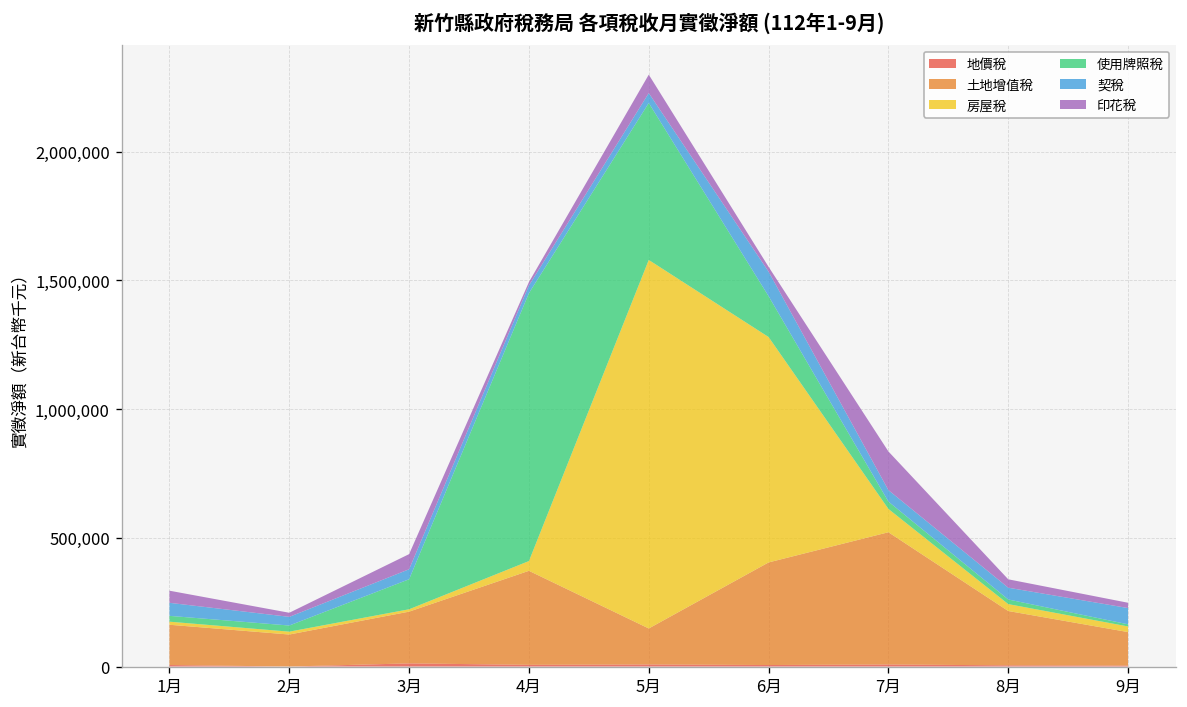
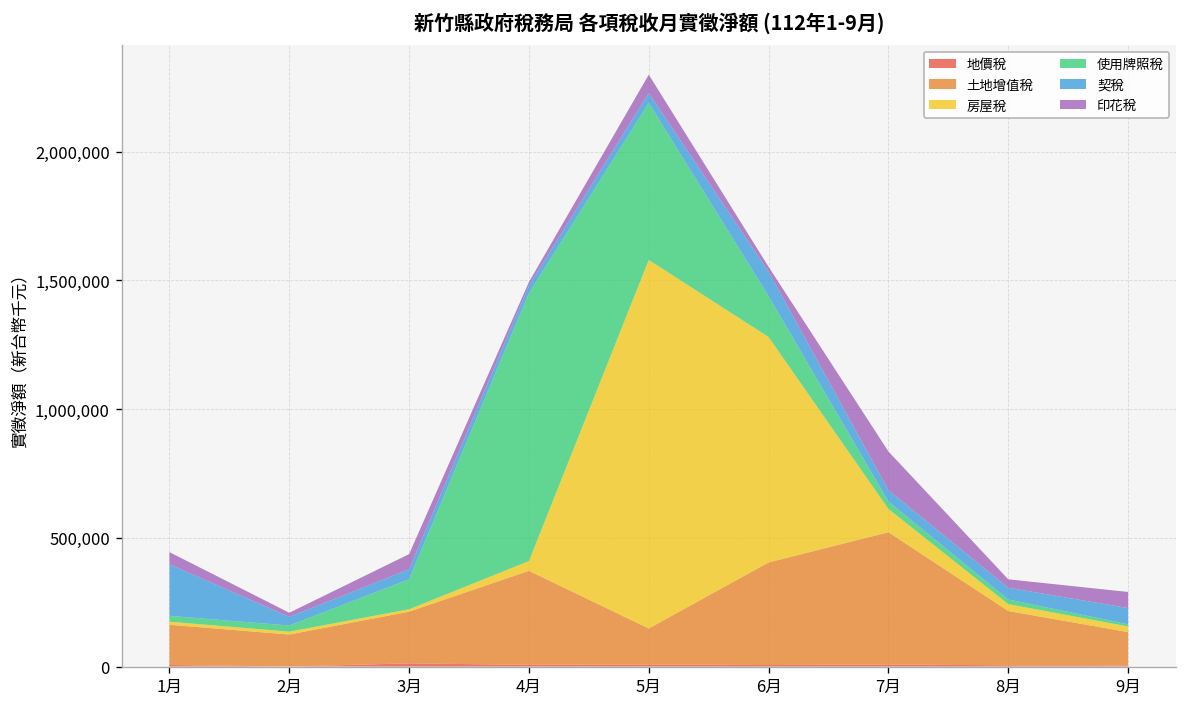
  {
    "房屋稅": {
      "1月": "10,000",
      "4月": "40,000",
      "5月": "1,430,000",
      "6月": "880,000",
      "7月": "90,000",
      "8月": "30,000"
    },
    "使用牌照稅": {
      "1月": "20,000",
      "2月": "20,000",
      "3月": "120,000",
      "4月": "1,040,000",
      "5月": "610,000",
      "6月": "160,000",
      "7月": "30,000",
      "8月": "20,000"
    },
    "契稅": {
-     "1月": "50,000",
+     "1月": "200,000",
      "2月": "30,000",
      "3月": "40,000",
      "4月": "30,000",
      "5月": "40,000",
      "6月": "100,000",
      "7月": "40,000",
      "8月": "50,000",
      "9月": "60,000"
    },
    "印花稅": {
      "1月": "50,000",
      "2月": "20,000",
      "3月": "60,000",
      "4月": "10,000",
      "5月": "70,000",
      "6月": "20,000",
      "7月": "150,000",
      "8月": "30,000",
-     "9月": "20,000"
+     "9月": "60,000"
    }
  }
